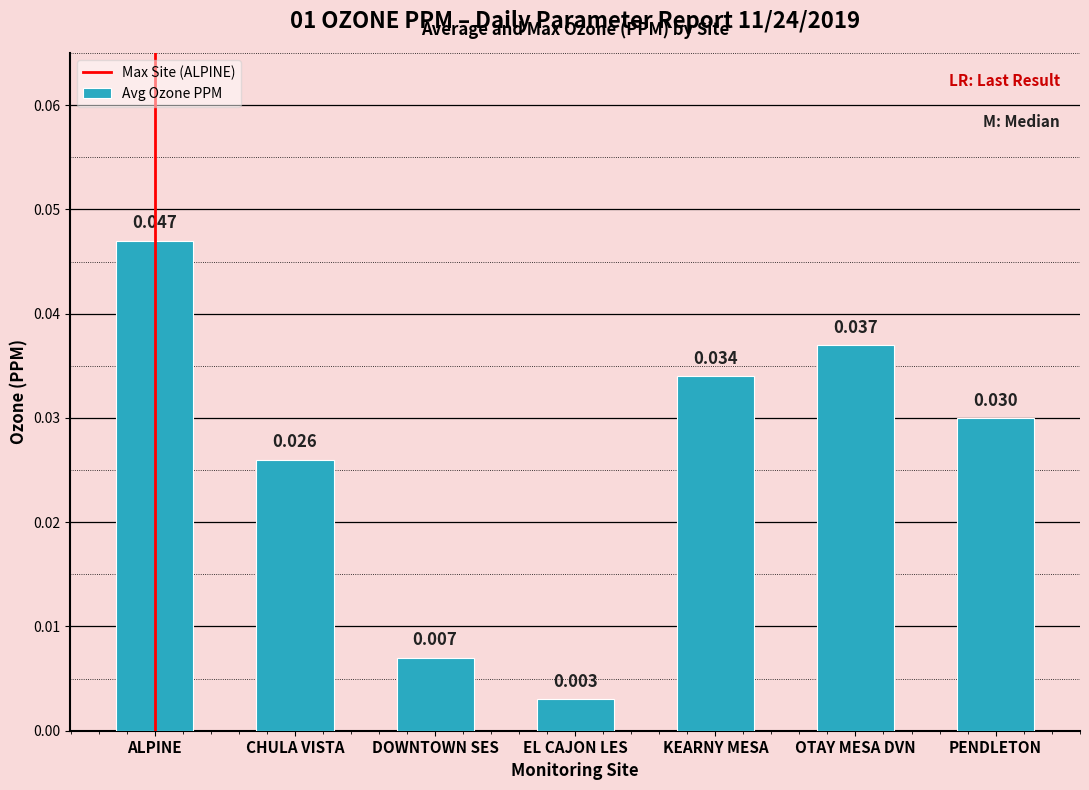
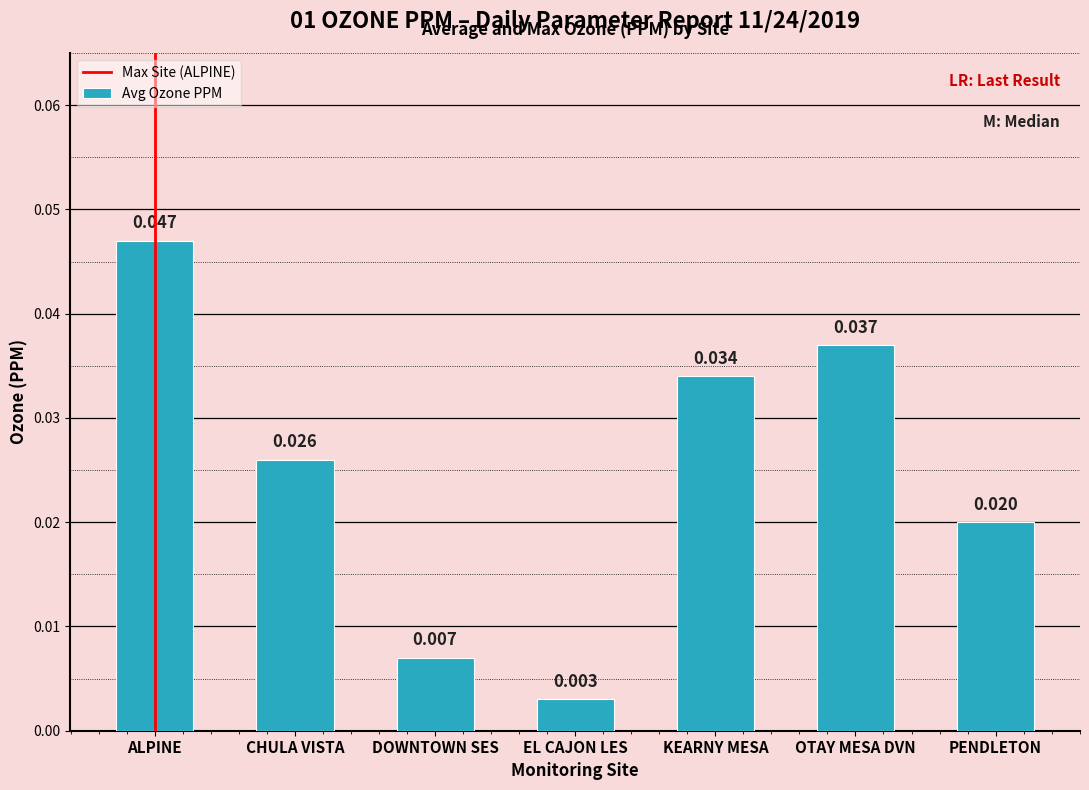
  {
    "ALPINE": 0.047,
    "CHULA VISTA": 0.026,
    "DOWNTOWN SES": 0.007,
    "EL CAJON LES": 0.003,
    "KEARNY MESA": 0.034,
    "OTAY MESA DVN": 0.037,
-   "PENDLETON": 0.030
+   "PENDLETON": 0.020
  }
